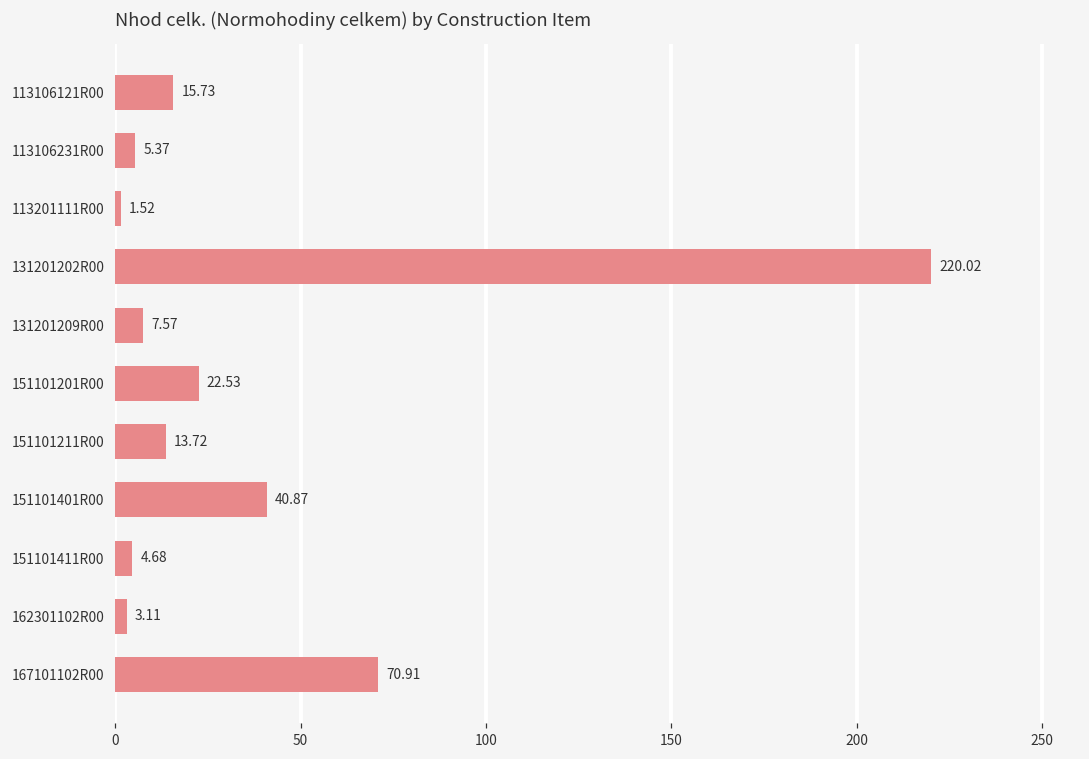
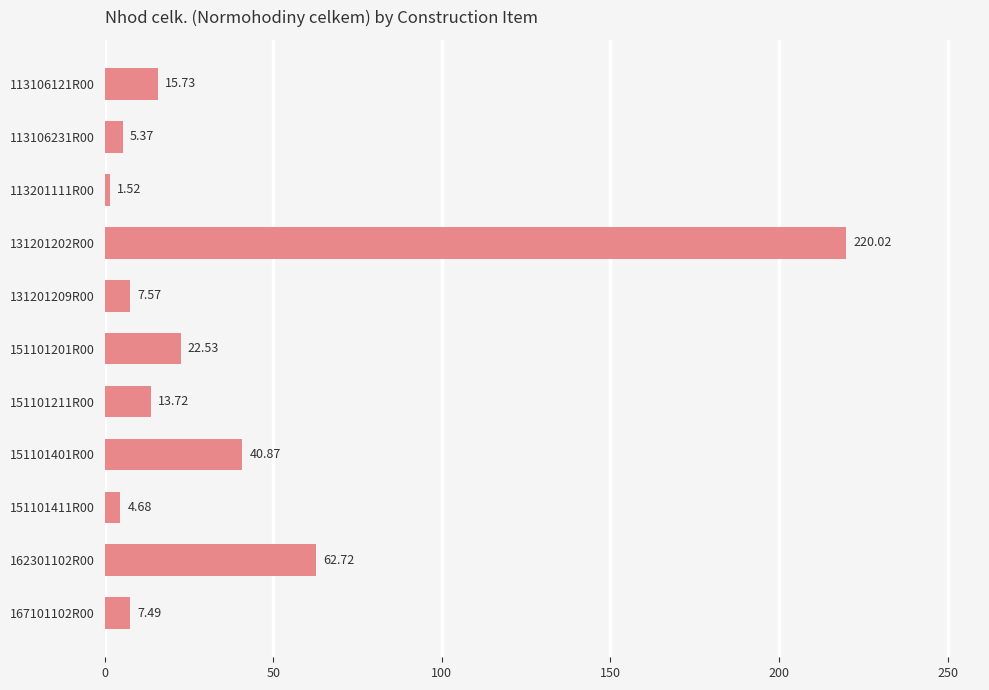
  {
    "113106121R00": 15.73,
    "113106231R00": 5.37,
    "113201111R00": 1.52,
    "131201202R00": 220.02,
    "131201209R00": 7.57,
    "151101201R00": 22.53,
    "151101211R00": 13.72,
    "151101401R00": 40.87,
    "151101411R00": 4.68,
-   "162301102R00": 3.11,
-   "167101102R00": 70.91
+   "162301102R00": 62.72,
+   "167101102R00": 7.49
  }
